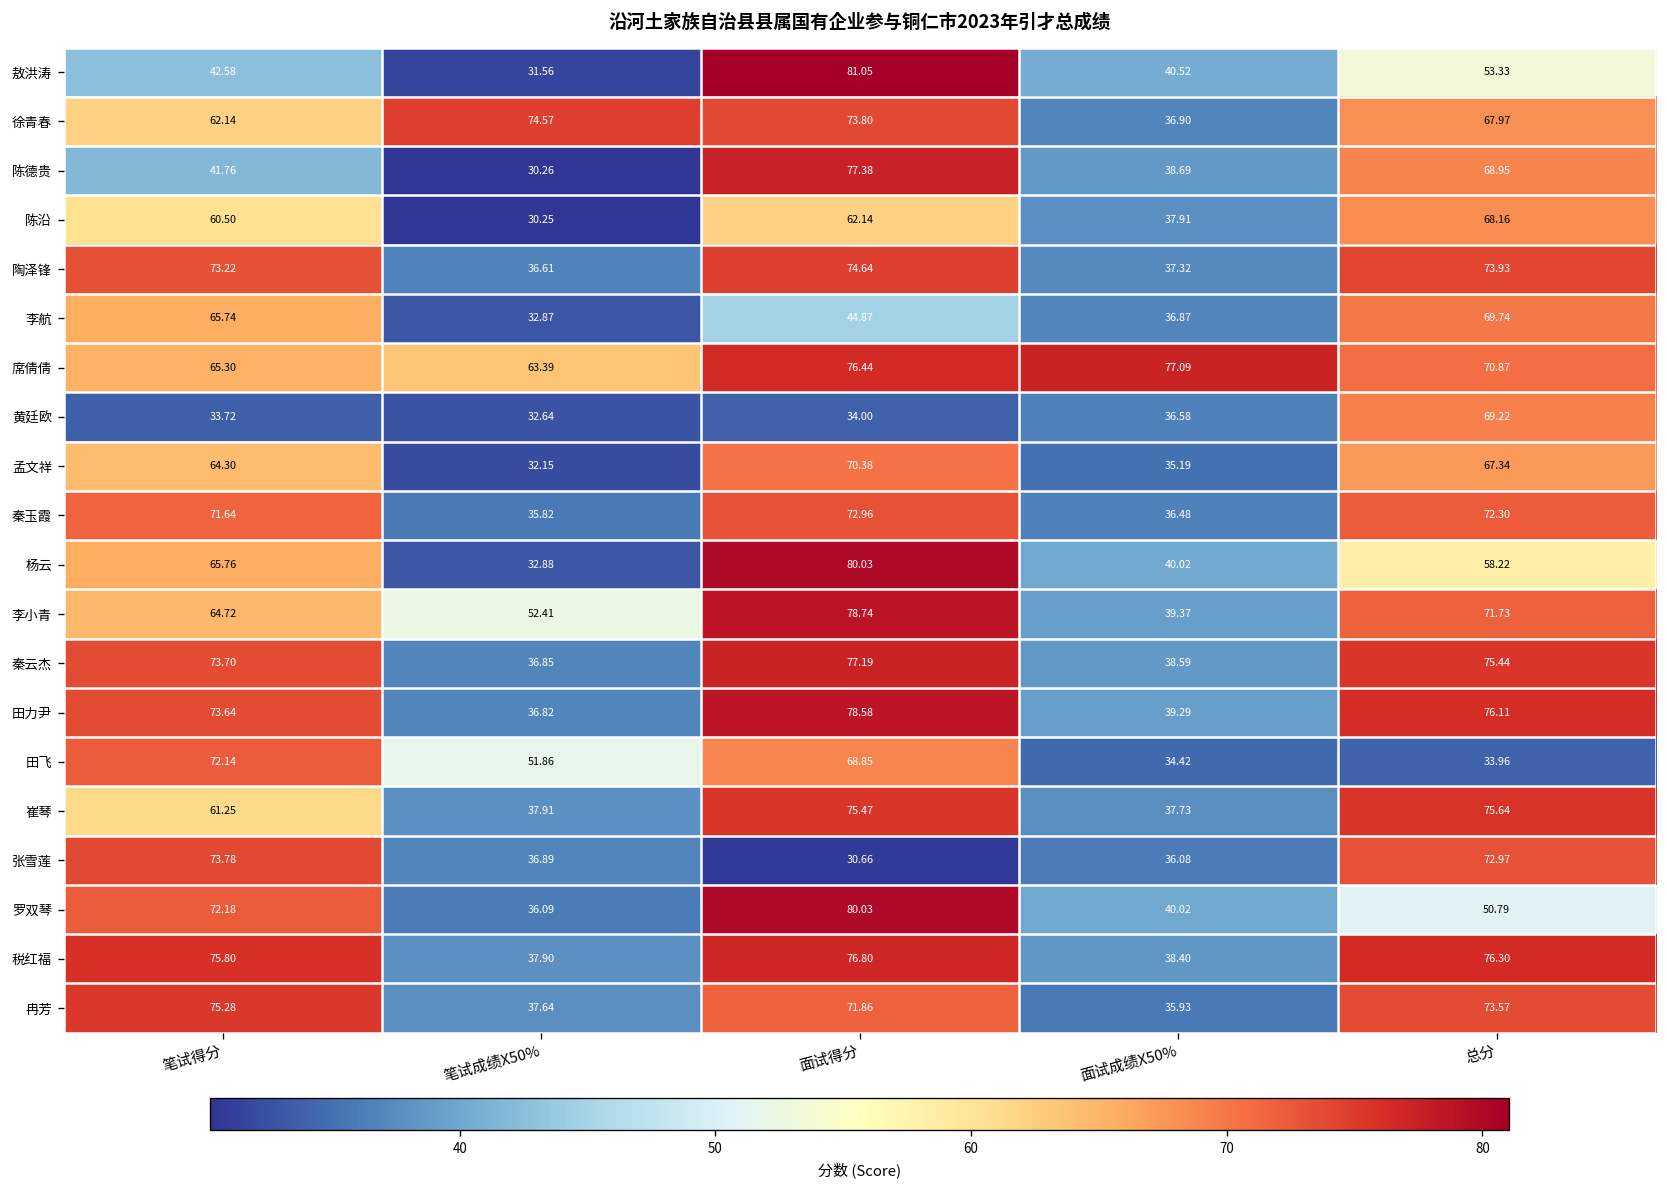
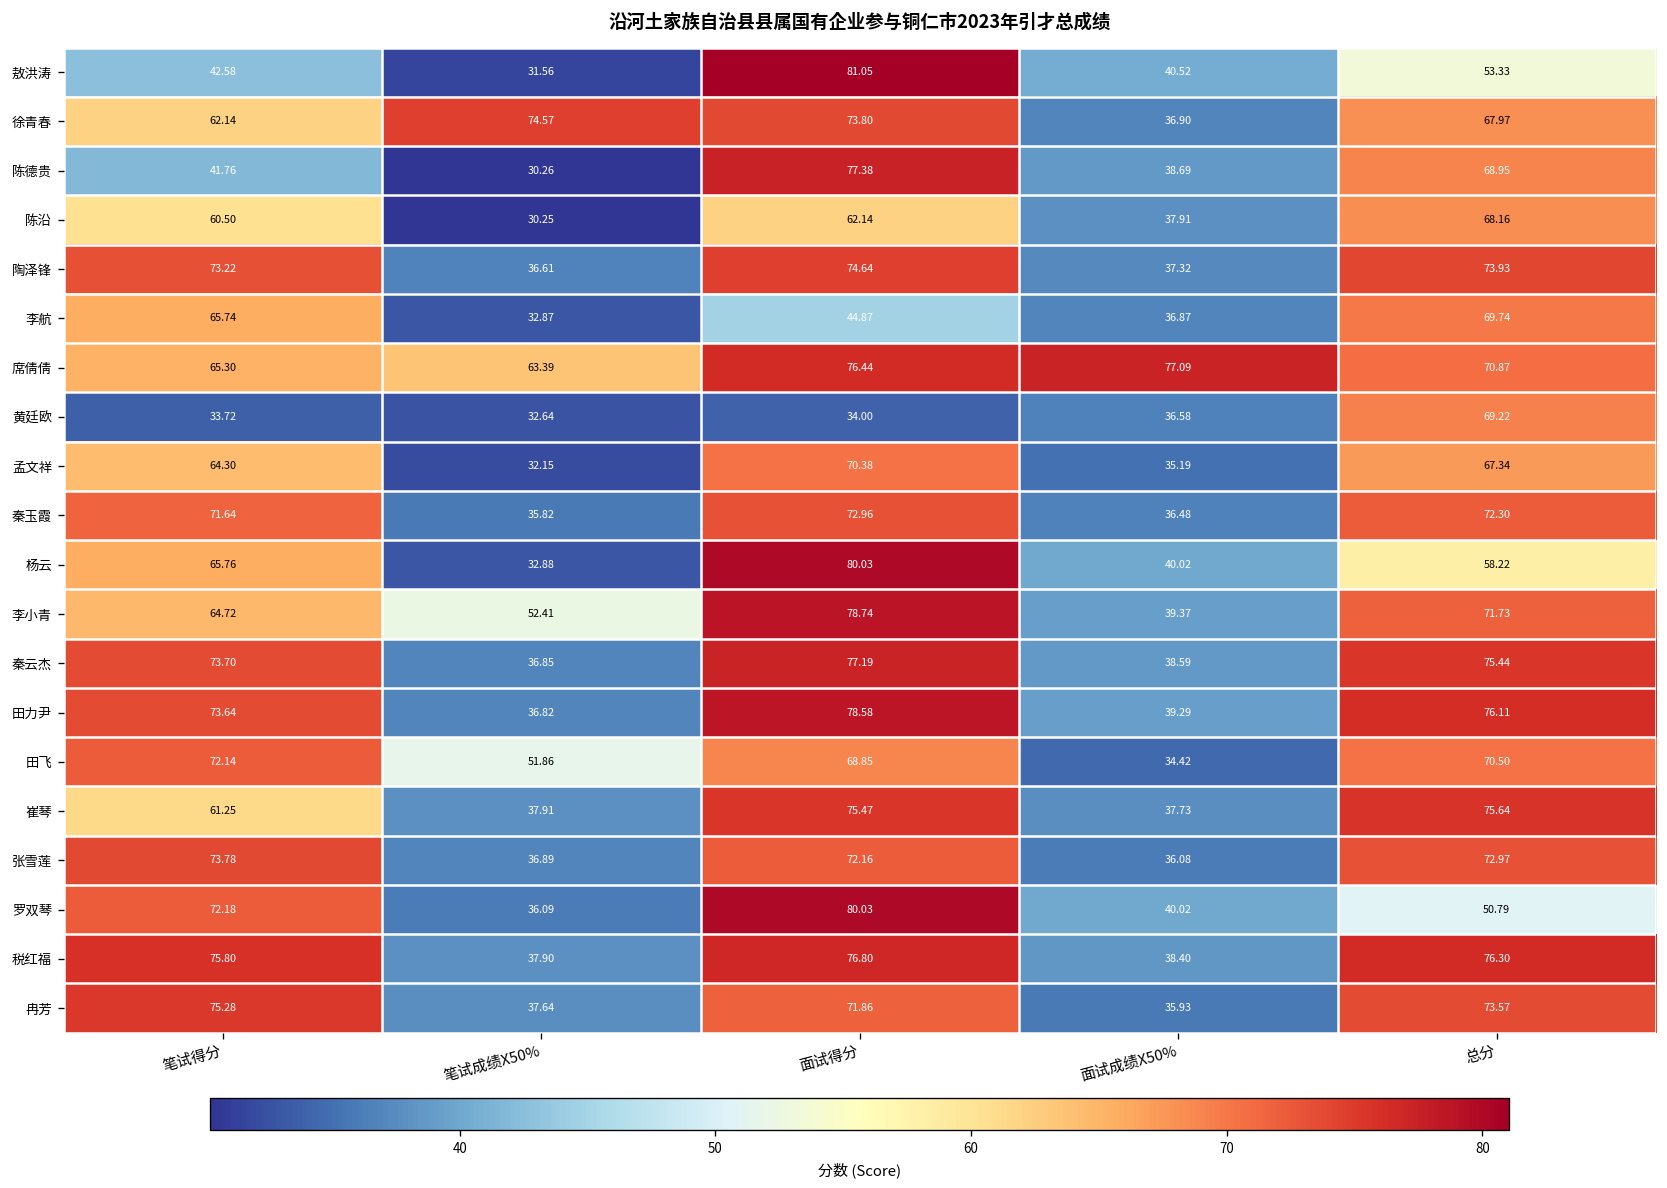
  {
    "敖洪涛": {
      "笔试得分": 42.58,
      "笔试成绩X50%": 31.56,
      "面试得分": 81.05,
      "面试成绩X50%": 40.52,
      "总分": 53.33
    },
    "徐青春": {
      "笔试得分": 62.14,
      "笔试成绩X50%": 74.57,
      "面试得分": 73.80,
      "面试成绩X50%": 36.90,
      "总分": 67.97
    },
    "陈德贵": {
      "笔试得分": 41.76,
      "笔试成绩X50%": 30.26,
      "面试得分": 77.38,
      "面试成绩X50%": 38.69,
      "总分": 68.95
    },
    "陈沿": {
      "笔试得分": 60.50,
      "笔试成绩X50%": 30.25,
      "面试得分": 62.14,
      "面试成绩X50%": 37.91,
      "总分": 68.16
    },
    "陶泽锋": {
      "笔试得分": 73.22,
      "笔试成绩X50%": 36.61,
      "面试得分": 74.64,
      "面试成绩X50%": 37.32,
      "总分": 73.93
    },
    "李航": {
      "笔试得分": 65.74,
      "笔试成绩X50%": 32.87,
      "面试得分": 44.87,
      "面试成绩X50%": 36.87,
      "总分": 69.74
    },
    "席倩倩": {
      "笔试得分": 65.30,
      "笔试成绩X50%": 63.39,
      "面试得分": 76.44,
      "面试成绩X50%": 77.09,
      "总分": 70.87
    },
    "黄廷欧": {
      "笔试得分": 33.72,
      "笔试成绩X50%": 32.64,
      "面试得分": 34.00,
      "面试成绩X50%": 36.58,
      "总分": 69.22
    },
    "孟文祥": {
      "笔试得分": 64.30,
      "笔试成绩X50%": 32.15,
      "面试得分": 70.38,
      "面试成绩X50%": 35.19,
      "总分": 67.34
    },
    "秦玉霞": {
      "笔试得分": 71.64,
      "笔试成绩X50%": 35.82,
      "面试得分": 72.96,
      "面试成绩X50%": 36.48,
      "总分": 72.30
    },
    "杨云": {
      "笔试得分": 65.76,
      "笔试成绩X50%": 32.88,
      "面试得分": 80.03,
      "面试成绩X50%": 40.02,
      "总分": 58.22
    },
    "李小青": {
      "笔试得分": 64.72,
      "笔试成绩X50%": 52.41,
      "面试得分": 78.74,
      "面试成绩X50%": 39.37,
      "总分": 71.73
    },
    "秦云杰": {
      "笔试得分": 73.70,
      "笔试成绩X50%": 36.85,
      "面试得分": 77.19,
      "面试成绩X50%": 38.59,
      "总分": 75.44
    },
    "田力尹": {
      "笔试得分": 73.64,
      "笔试成绩X50%": 36.82,
      "面试得分": 78.58,
      "面试成绩X50%": 39.29,
      "总分": 76.11
    },
    "田飞": {
      "笔试得分": 72.14,
      "笔试成绩X50%": 51.86,
      "面试得分": 68.85,
      "面试成绩X50%": 34.42,
-     "总分": 33.96
+     "总分": 70.50
    },
    "崔琴": {
      "笔试得分": 61.25,
      "笔试成绩X50%": 37.91,
      "面试得分": 75.47,
      "面试成绩X50%": 37.73,
      "总分": 75.64
    },
    "张雪莲": {
      "笔试得分": 73.78,
      "笔试成绩X50%": 36.89,
-     "面试得分": 30.66,
+     "面试得分": 72.16,
      "面试成绩X50%": 36.08,
      "总分": 72.97
    },
    "罗双琴": {
      "笔试得分": 72.18,
      "笔试成绩X50%": 36.09,
      "面试得分": 80.03,
      "面试成绩X50%": 40.02,
      "总分": 50.79
    },
    "税红福": {
      "笔试得分": 75.80,
      "笔试成绩X50%": 37.90,
      "面试得分": 76.80,
      "面试成绩X50%": 38.40,
      "总分": 76.30
    },
    "冉芳": {
      "笔试得分": 75.28,
      "笔试成绩X50%": 37.64,
      "面试得分": 71.86,
      "面试成绩X50%": 35.93,
      "总分": 73.57
    }
  }
